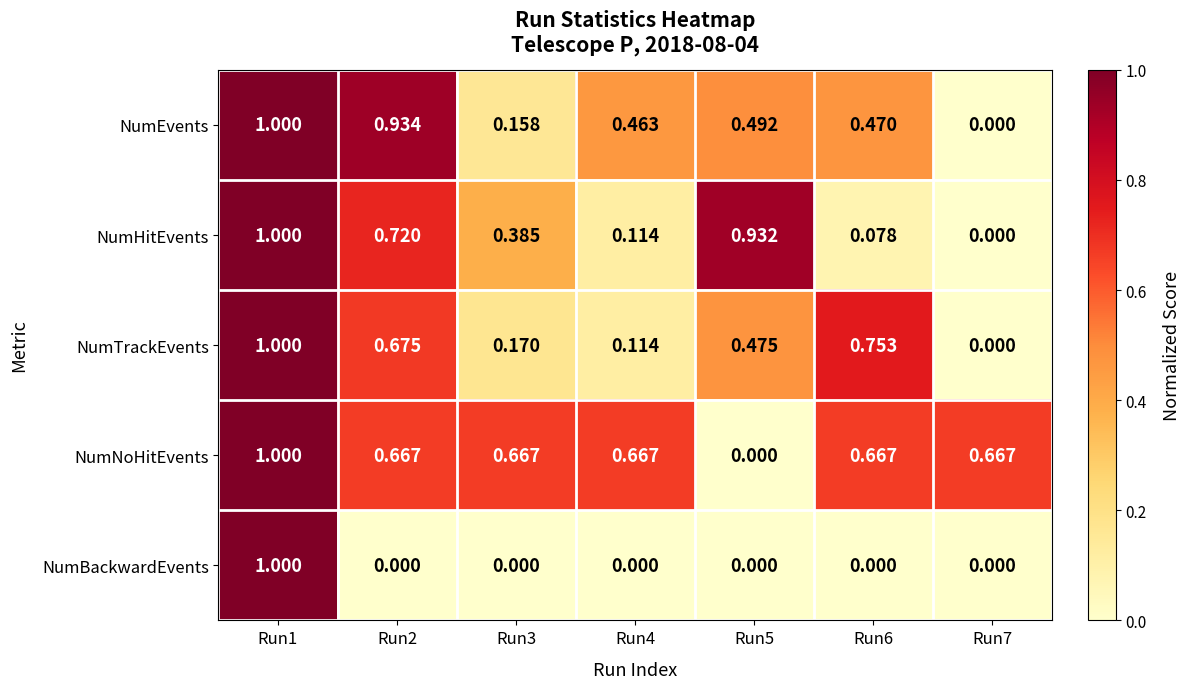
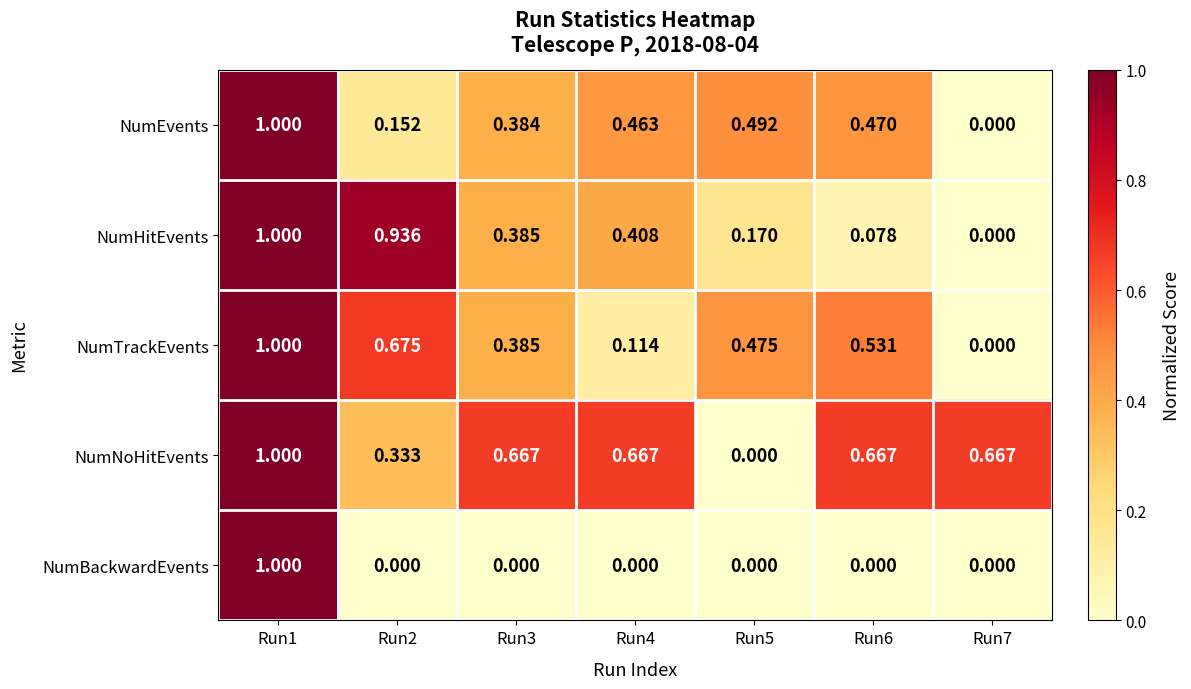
  {
    "NumEvents": {
      "Run1": 1.000,
-     "Run2": 0.934,
-     "Run3": 0.158,
+     "Run2": 0.152,
+     "Run3": 0.384,
      "Run4": 0.463,
      "Run5": 0.492,
      "Run6": 0.470,
      "Run7": 0.000
    },
    "NumHitEvents": {
      "Run1": 1.000,
-     "Run2": 0.720,
+     "Run2": 0.936,
      "Run3": 0.385,
-     "Run4": 0.114,
-     "Run5": 0.932,
+     "Run4": 0.408,
+     "Run5": 0.170,
      "Run6": 0.078,
      "Run7": 0.000
    },
    "NumTrackEvents": {
      "Run1": 1.000,
      "Run2": 0.675,
-     "Run3": 0.170,
+     "Run3": 0.385,
      "Run4": 0.114,
      "Run5": 0.475,
-     "Run6": 0.753,
+     "Run6": 0.531,
      "Run7": 0.000
    },
    "NumNoHitEvents": {
      "Run1": 1.000,
-     "Run2": 0.667,
+     "Run2": 0.333,
      "Run3": 0.667,
      "Run4": 0.667,
      "Run5": 0.000,
      "Run6": 0.667,
      "Run7": 0.667
    },
    "NumBackwardEvents": {
      "Run1": 1.000,
      "Run2": 0.000,
      "Run3": 0.000,
      "Run4": 0.000,
      "Run5": 0.000,
      "Run6": 0.000,
      "Run7": 0.000
    }
  }
